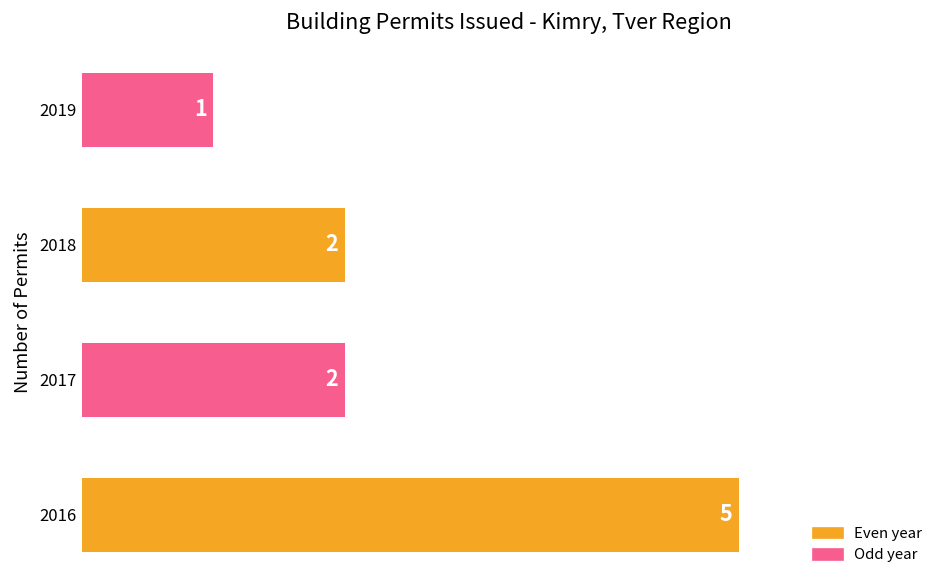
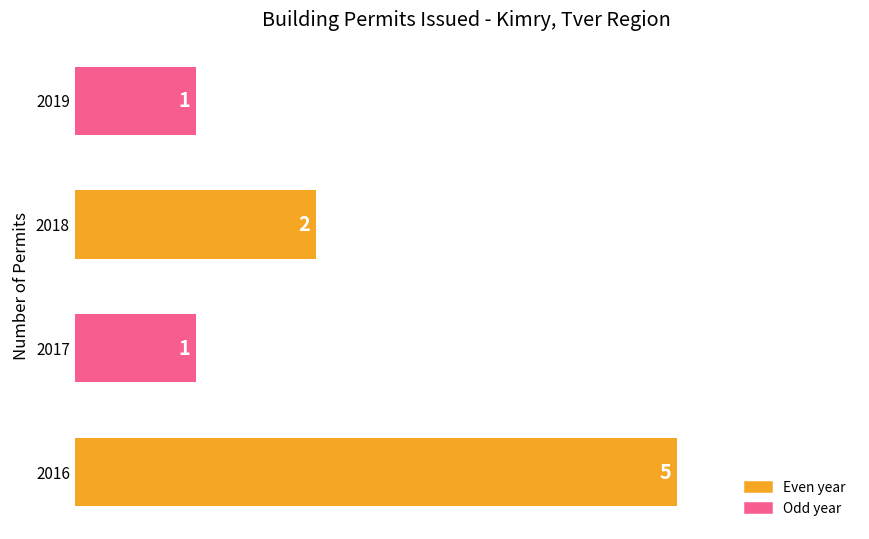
  {
    "2019": 1,
    "2018": 2,
-   "2017": 2,
+   "2017": 1,
    "2016": 5
  }
